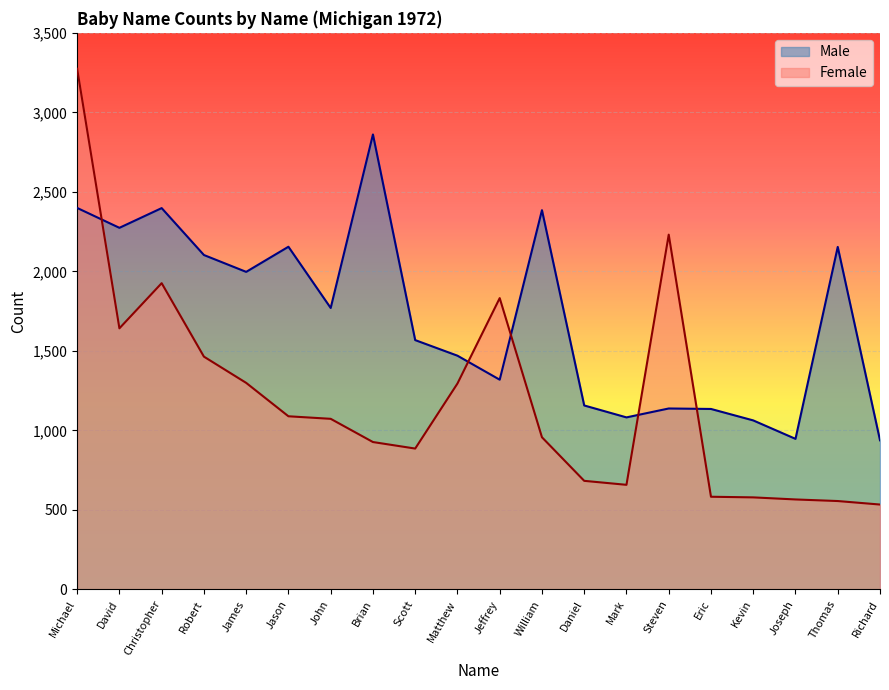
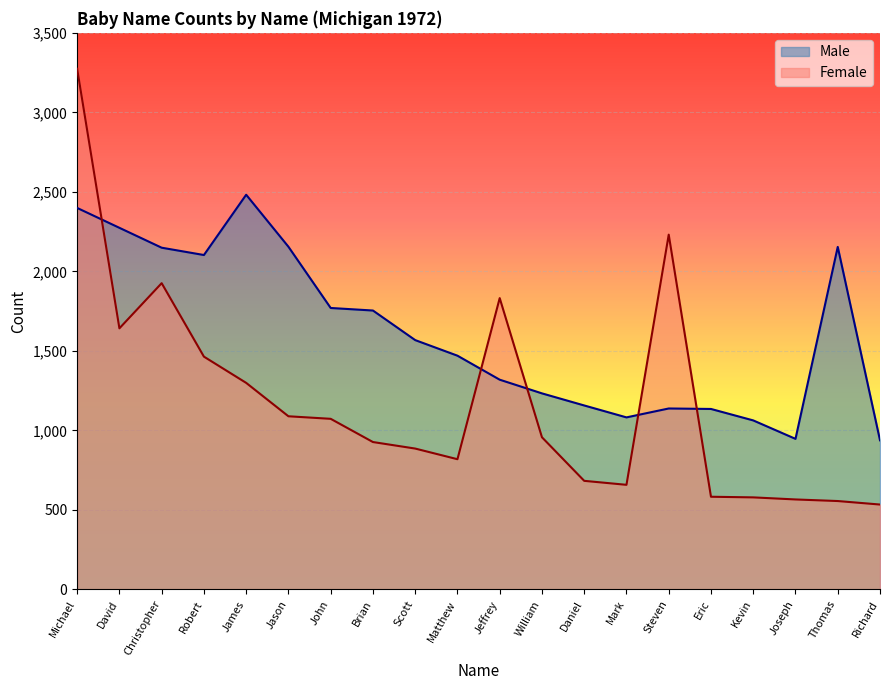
  {
    "Male": {
      "Michael": "2,400",
      "David": "2,270",
-     "Christopher": "2,400",
+     "Christopher": "2,150",
      "Robert": "2,100",
-     "James": "2,000",
+     "James": "2,480",
      "Jason": "2,160",
      "John": "1,770",
-     "Brian": "2,860",
+     "Brian": "1,750",
      "Scott": "1,570",
      "Matthew": "1,470",
      "Jeffrey": "1,320",
-     "William": "2,390",
+     "William": "1,230",
      "Daniel": "1,160",
      "Mark": "1,080",
      "Steven": "1,140",
      "Eric": "1,140",
      "Kevin": "1,060",
      "Joseph": "950",
      "Thomas": "2,150",
      "Richard": "940"
    },
    "Female": {
      "Michael": "3,270",
      "David": "1,640",
      "Christopher": "1,930",
      "Robert": "1,460",
      "James": "1,300",
      "Jason": "1,090",
      "John": "1,070",
      "Brian": "930",
      "Scott": "890",
-     "Matthew": "1,300",
+     "Matthew": "820",
      "Jeffrey": "1,830",
      "William": "960",
      "Daniel": "680",
      "Mark": "660",
      "Steven": "2,230",
      "Eric": "580",
      "Kevin": "580",
      "Joseph": "570",
      "Thomas": "560",
      "Richard": "530"
    }
  }
